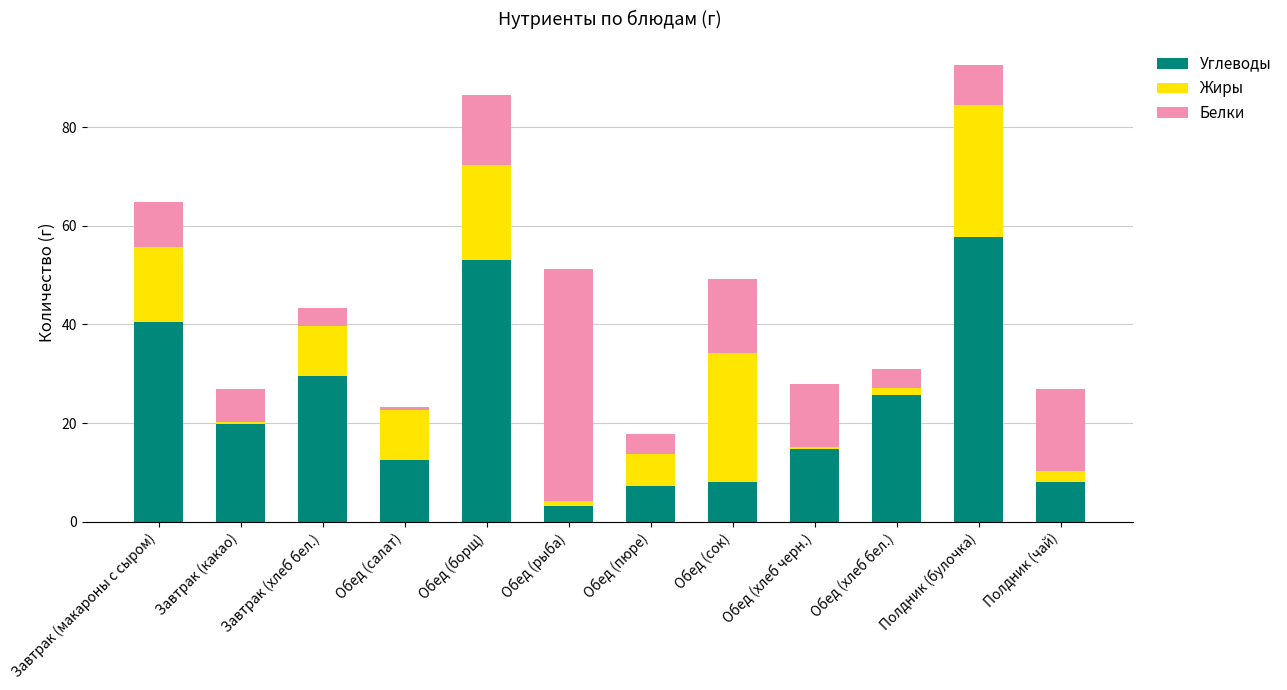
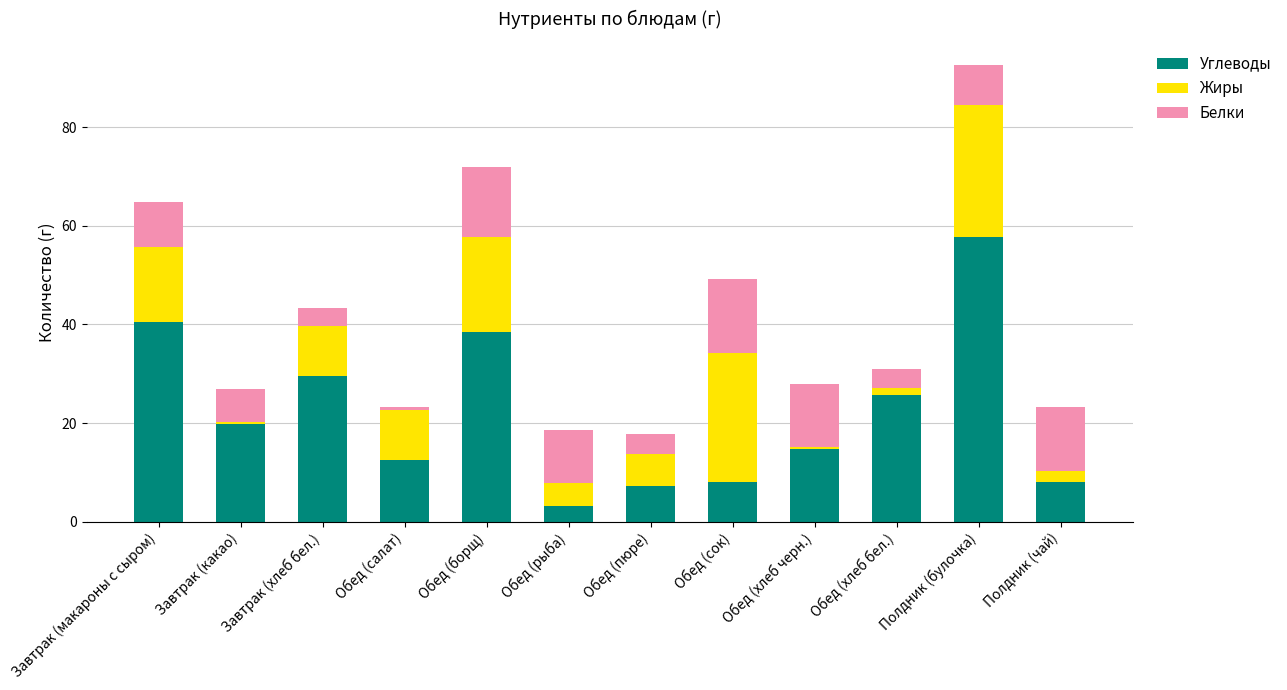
  {
    "Углеводы": {
      "Завтрак (макароны с сыром)": 41,
      "Завтрак (какао)": 20,
      "Завтрак (хлеб бел.)": 30,
      "Обед (салат)": 13,
-     "Обед (борщ)": 53,
+     "Обед (борщ)": 39,
      "Обед (рыба)": 3,
      "Обед (пюре)": 7,
      "Обед (сок)": 8,
      "Обед (хлеб черн.)": 15,
      "Обед (хлеб бел.)": 26,
      "Полдник (булочка)": 58,
      "Полдник (чай)": 8
    },
    "Жиры": {
      "Завтрак (макароны с сыром)": 15,
      "Завтрак (хлеб бел.)": 10,
      "Обед (салат)": 10,
      "Обед (борщ)": 19,
-     "Обед (рыба)": 1,
+     "Обед (рыба)": 5,
      "Обед (пюре)": 6,
      "Обед (сок)": 26,
      "Обед (хлеб бел.)": 1,
      "Полдник (булочка)": 27,
      "Полдник (чай)": 2
    },
    "Белки": {
      "Завтрак (макароны с сыром)": 9,
      "Завтрак (какао)": 7,
      "Завтрак (хлеб бел.)": 4,
      "Обед (салат)": 1,
      "Обед (борщ)": 14,
-     "Обед (рыба)": 47,
+     "Обед (рыба)": 11,
      "Обед (пюре)": 4,
      "Обед (сок)": 15,
      "Обед (хлеб черн.)": 13,
      "Обед (хлеб бел.)": 4,
      "Полдник (булочка)": 8,
-     "Полдник (чай)": 17
+     "Полдник (чай)": 13
    }
  }
